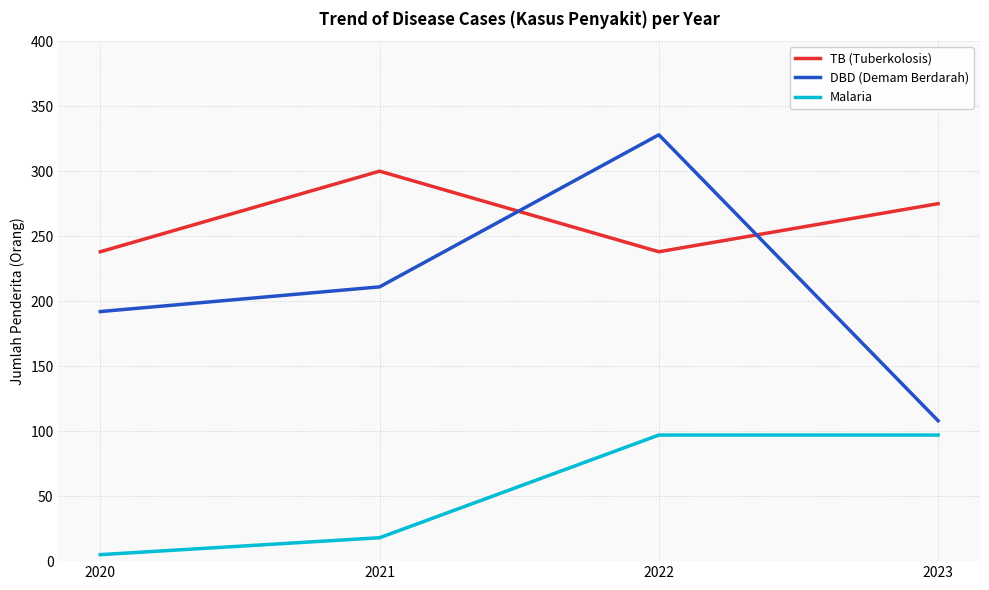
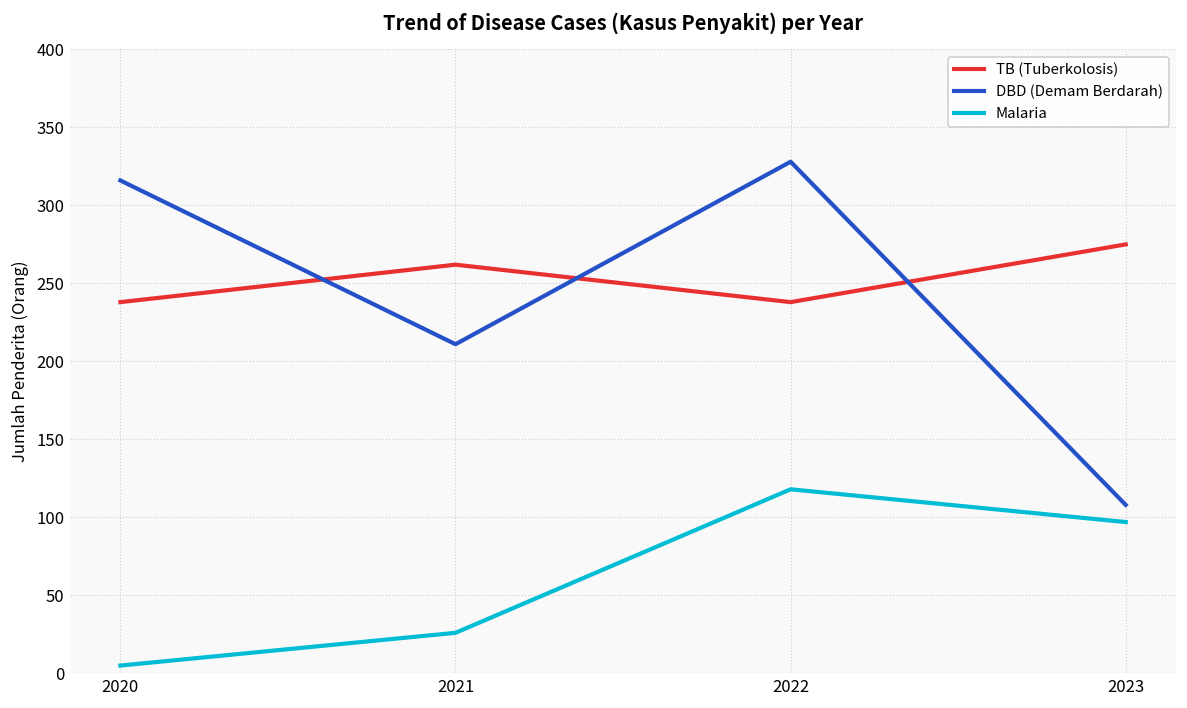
  {
    "TB (Tuberkolosis)": {
      "2020": 238,
-     "2021": 300,
+     "2021": 262,
      "2022": 238,
      "2023": 275
    },
    "DBD (Demam Berdarah)": {
-     "2020": 192,
+     "2020": 316,
      "2021": 211,
      "2022": 328,
      "2023": 108
    },
    "Malaria": {
      "2020": 5,
-     "2021": 18,
-     "2022": 97,
+     "2021": 26,
+     "2022": 118,
      "2023": 97
    }
  }
